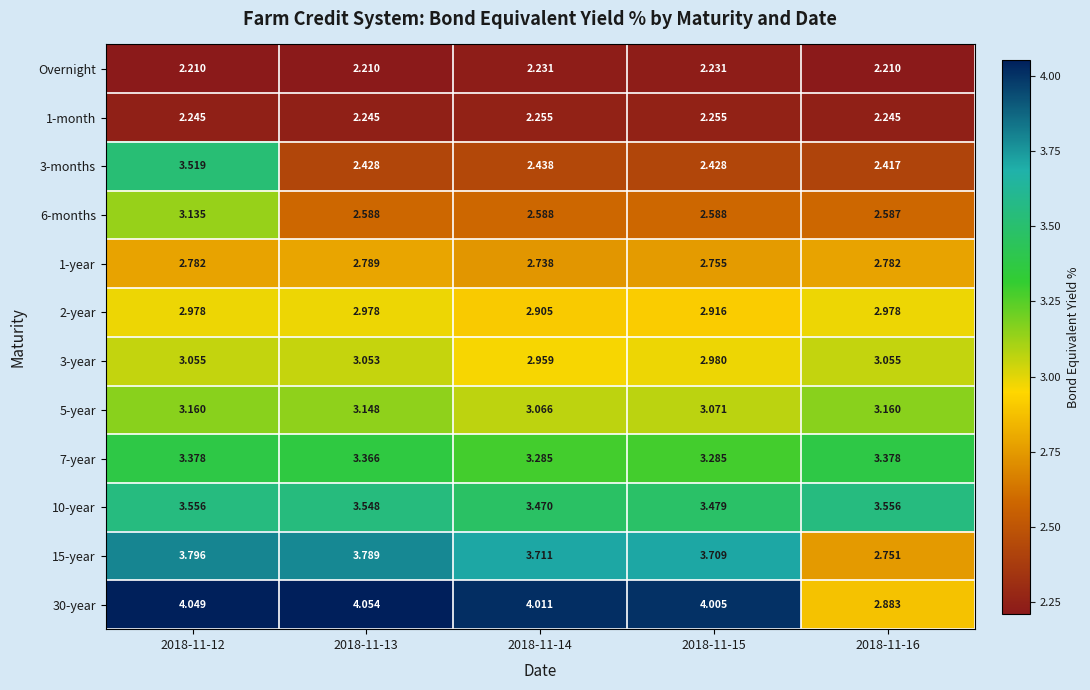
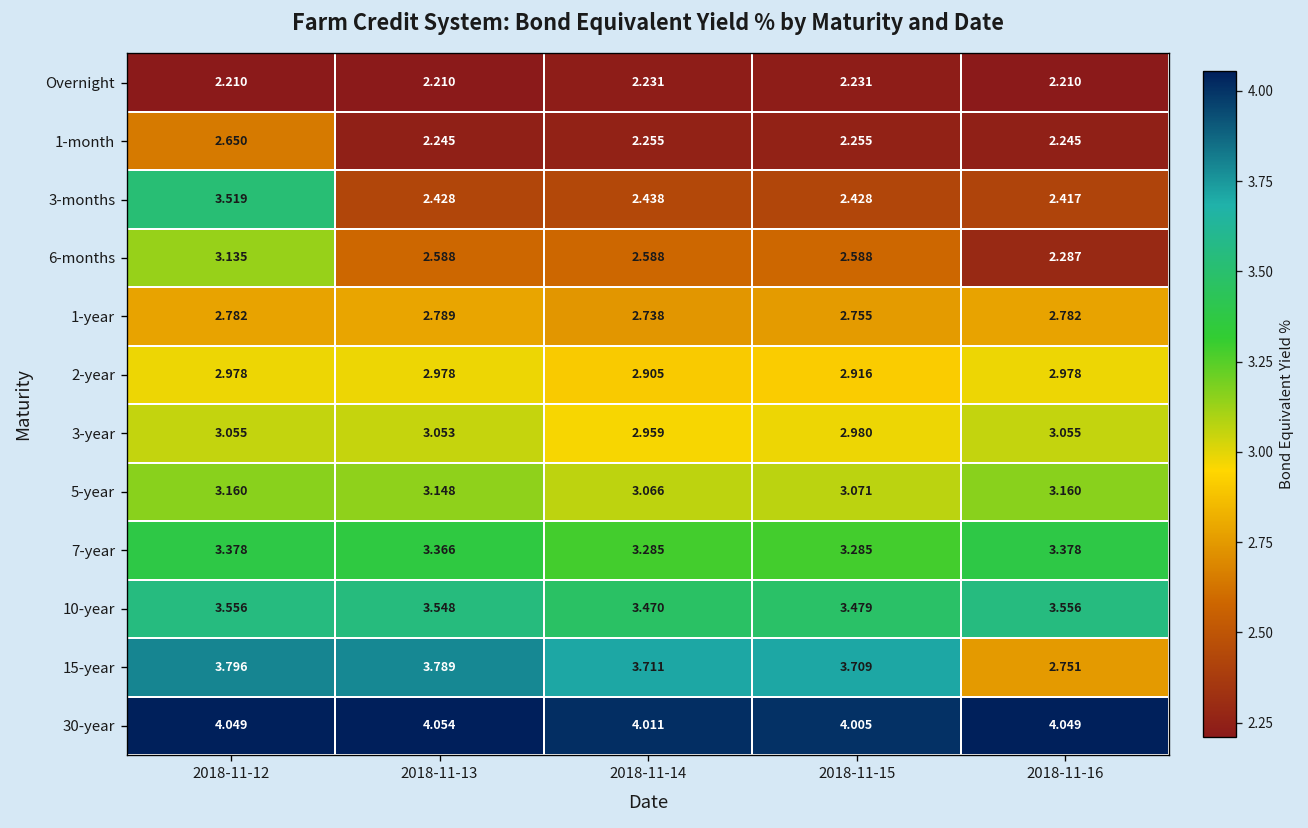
  {
    "Overnight": {
      "2018-11-12": 2.210,
      "2018-11-13": 2.210,
      "2018-11-14": 2.231,
      "2018-11-15": 2.231,
      "2018-11-16": 2.210
    },
    "1-month": {
-     "2018-11-12": 2.245,
+     "2018-11-12": 2.650,
      "2018-11-13": 2.245,
      "2018-11-14": 2.255,
      "2018-11-15": 2.255,
      "2018-11-16": 2.245
    },
    "3-months": {
      "2018-11-12": 3.519,
      "2018-11-13": 2.428,
      "2018-11-14": 2.438,
      "2018-11-15": 2.428,
      "2018-11-16": 2.417
    },
    "6-months": {
      "2018-11-12": 3.135,
      "2018-11-13": 2.588,
      "2018-11-14": 2.588,
      "2018-11-15": 2.588,
-     "2018-11-16": 2.587
+     "2018-11-16": 2.287
    },
    "1-year": {
      "2018-11-12": 2.782,
      "2018-11-13": 2.789,
      "2018-11-14": 2.738,
      "2018-11-15": 2.755,
      "2018-11-16": 2.782
    },
    "2-year": {
      "2018-11-12": 2.978,
      "2018-11-13": 2.978,
      "2018-11-14": 2.905,
      "2018-11-15": 2.916,
      "2018-11-16": 2.978
    },
    "3-year": {
      "2018-11-12": 3.055,
      "2018-11-13": 3.053,
      "2018-11-14": 2.959,
      "2018-11-15": 2.980,
      "2018-11-16": 3.055
    },
    "5-year": {
      "2018-11-12": 3.160,
      "2018-11-13": 3.148,
      "2018-11-14": 3.066,
      "2018-11-15": 3.071,
      "2018-11-16": 3.160
    },
    "7-year": {
      "2018-11-12": 3.378,
      "2018-11-13": 3.366,
      "2018-11-14": 3.285,
      "2018-11-15": 3.285,
      "2018-11-16": 3.378
    },
    "10-year": {
      "2018-11-12": 3.556,
      "2018-11-13": 3.548,
      "2018-11-14": 3.470,
      "2018-11-15": 3.479,
      "2018-11-16": 3.556
    },
    "15-year": {
      "2018-11-12": 3.796,
      "2018-11-13": 3.789,
      "2018-11-14": 3.711,
      "2018-11-15": 3.709,
      "2018-11-16": 2.751
    },
    "30-year": {
      "2018-11-12": 4.049,
      "2018-11-13": 4.054,
      "2018-11-14": 4.011,
      "2018-11-15": 4.005,
-     "2018-11-16": 2.883
+     "2018-11-16": 4.049
    }
  }
